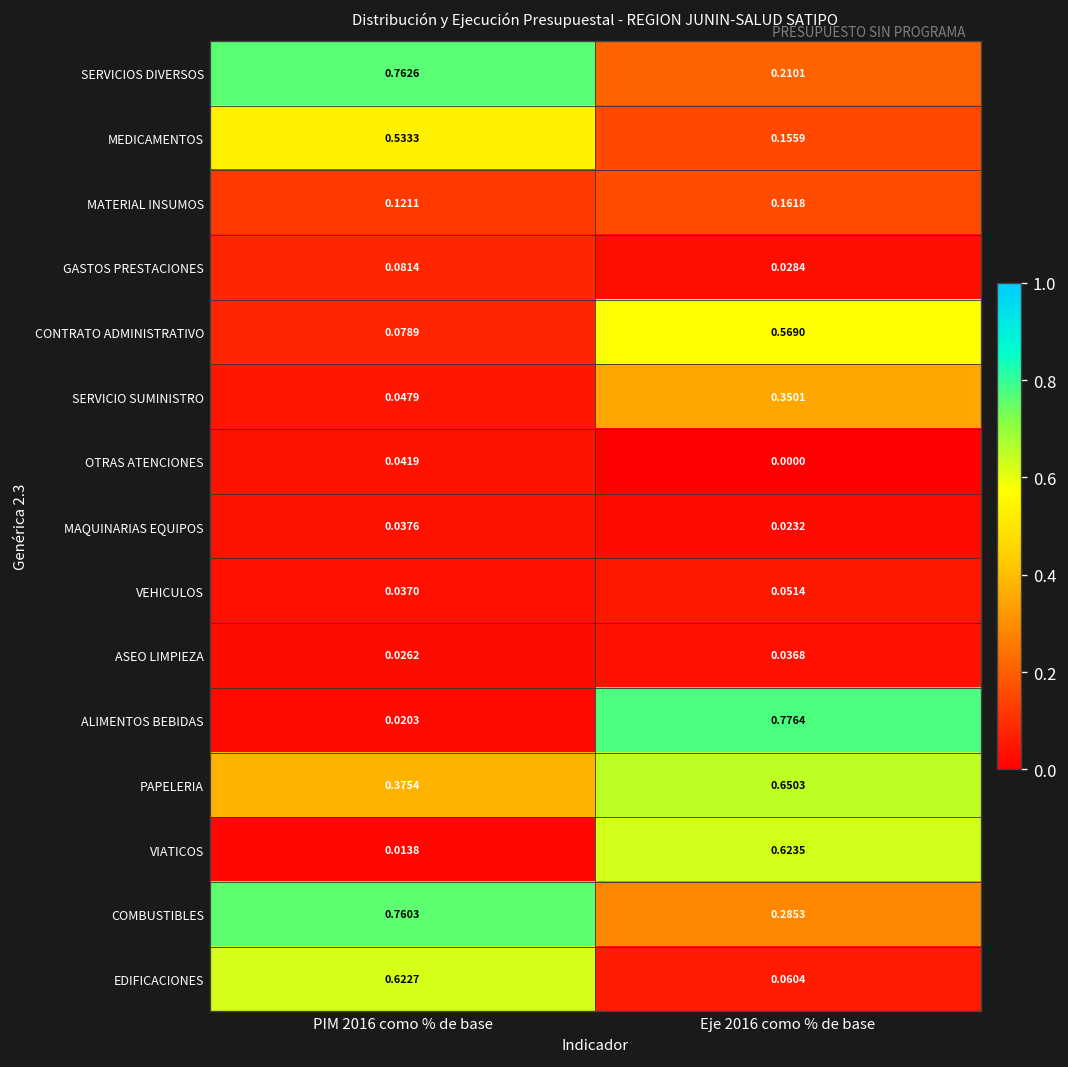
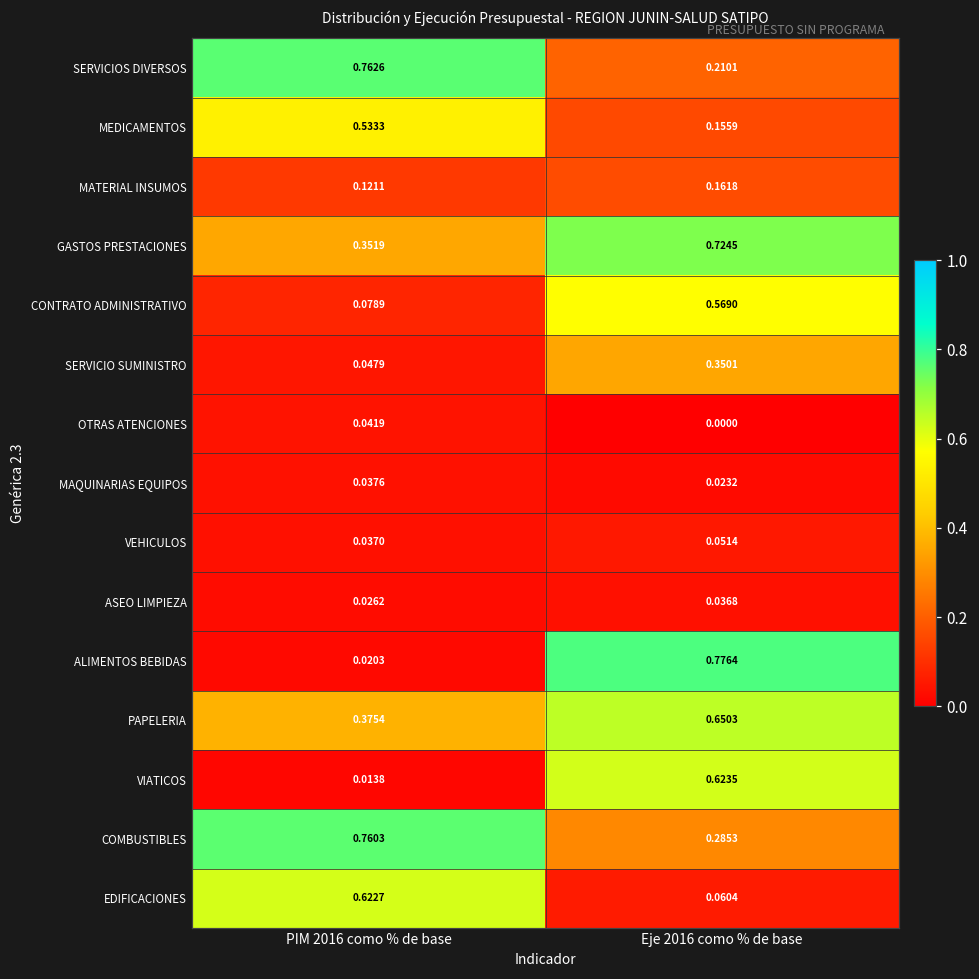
  {
    "SERVICIOS DIVERSOS": {
      "PIM 2016 como % de base": 0.7626,
      "Eje 2016 como % de base": 0.2101
    },
    "MEDICAMENTOS": {
      "PIM 2016 como % de base": 0.5333,
      "Eje 2016 como % de base": 0.1559
    },
    "MATERIAL INSUMOS": {
      "PIM 2016 como % de base": 0.1211,
      "Eje 2016 como % de base": 0.1618
    },
    "GASTOS PRESTACIONES": {
-     "PIM 2016 como % de base": 0.0814,
-     "Eje 2016 como % de base": 0.0284
+     "PIM 2016 como % de base": 0.3519,
+     "Eje 2016 como % de base": 0.7245
    },
    "CONTRATO ADMINISTRATIVO": {
      "PIM 2016 como % de base": 0.0789,
      "Eje 2016 como % de base": 0.5690
    },
    "SERVICIO SUMINISTRO": {
      "PIM 2016 como % de base": 0.0479,
      "Eje 2016 como % de base": 0.3501
    },
    "OTRAS ATENCIONES": {
      "PIM 2016 como % de base": 0.0419,
      "Eje 2016 como % de base": 0.0000
    },
    "MAQUINARIAS EQUIPOS": {
      "PIM 2016 como % de base": 0.0376,
      "Eje 2016 como % de base": 0.0232
    },
    "VEHICULOS": {
      "PIM 2016 como % de base": 0.0370,
      "Eje 2016 como % de base": 0.0514
    },
    "ASEO LIMPIEZA": {
      "PIM 2016 como % de base": 0.0262,
      "Eje 2016 como % de base": 0.0368
    },
    "ALIMENTOS BEBIDAS": {
      "PIM 2016 como % de base": 0.0203,
      "Eje 2016 como % de base": 0.7764
    },
    "PAPELERIA": {
      "PIM 2016 como % de base": 0.3754,
      "Eje 2016 como % de base": 0.6503
    },
    "VIATICOS": {
      "PIM 2016 como % de base": 0.0138,
      "Eje 2016 como % de base": 0.6235
    },
    "COMBUSTIBLES": {
      "PIM 2016 como % de base": 0.7603,
      "Eje 2016 como % de base": 0.2853
    },
    "EDIFICACIONES": {
      "PIM 2016 como % de base": 0.6227,
      "Eje 2016 como % de base": 0.0604
    }
  }
